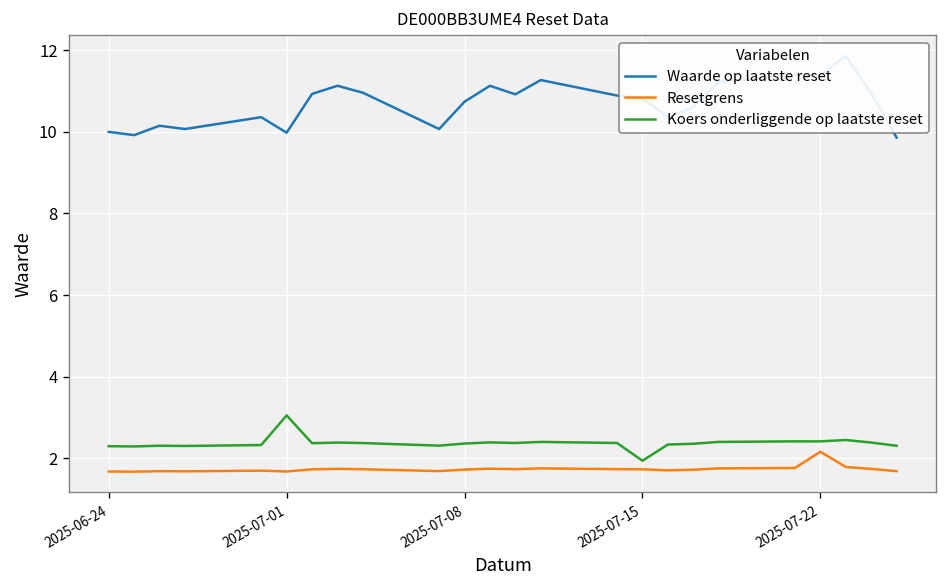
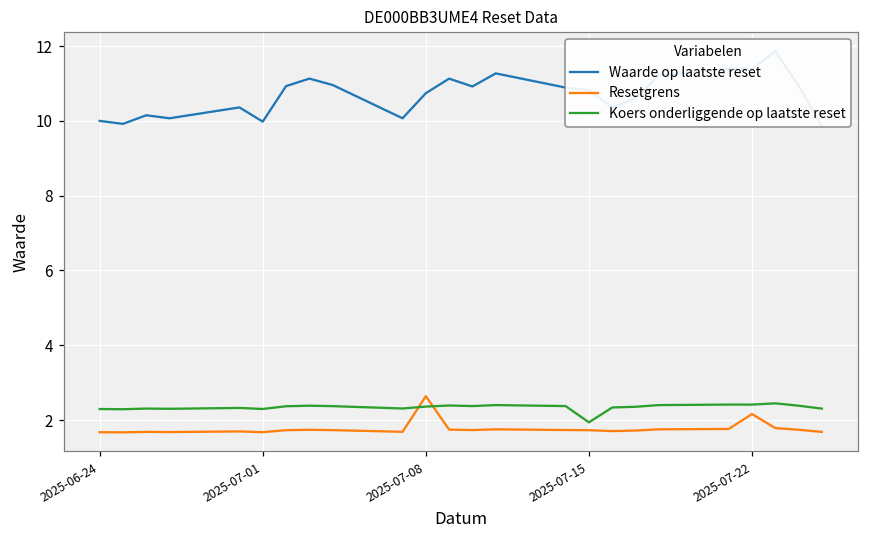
  {
    "Waarde op laatste reset": {
      "2025-06-24": 10.0,
      "2025-07-01": 10.0,
      "2025-07-08": 10.7
    },
    "Resetgrens": {
      "2025-06-24": 1.7,
      "2025-07-01": 1.7,
-     "2025-07-08": 1.7,
+     "2025-07-08": 2.6,
      "2025-07-15": 1.7,
      "2025-07-22": 2.2
    },
    "Koers onderliggende op laatste reset": {
      "2025-06-24": 2.3,
-     "2025-07-01": 3.1,
+     "2025-07-01": 2.3,
      "2025-07-08": 2.4,
      "2025-07-15": 1.9,
      "2025-07-22": 2.4
    }
  }
